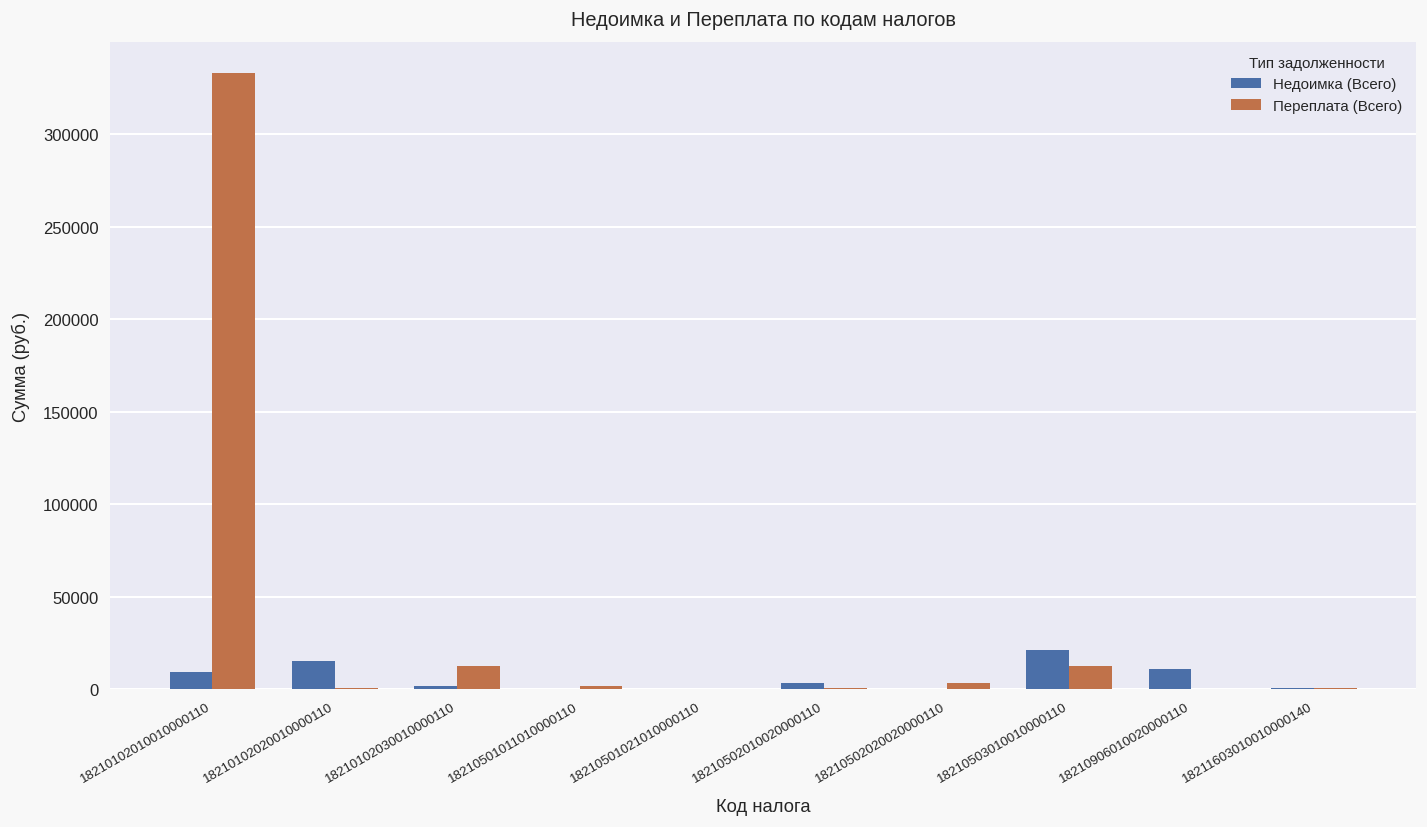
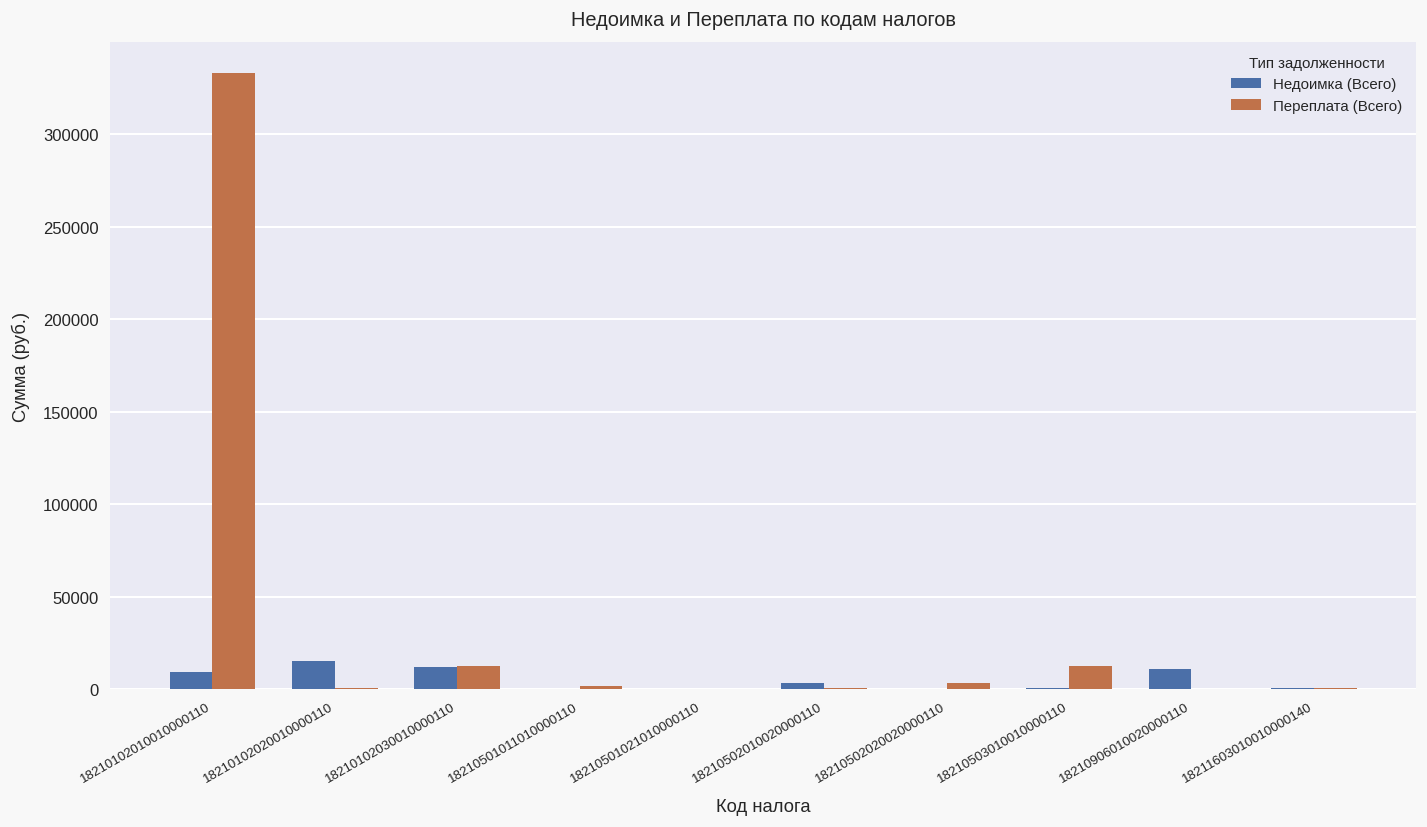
  {
    "Недоимка (Всего)": {
      "18210102010010000110": 9000,
      "18210102020010000110": 15000,
-     "18210102030010000110": 2000,
+     "18210102030010000110": 12000,
      "18210502010020000110": 3000,
-     "18210503010010000110": 21000,
+     "18210503010010000110": 1000,
      "18210906010020000110": 11000
    },
    "Переплата (Всего)": {
      "18210102010010000110": 333000,
      "18210102030010000110": 12000,
      "18210502020020000110": 3000,
      "18210503010010000110": 12000,
      "18210906010020000110": 0
    }
  }
